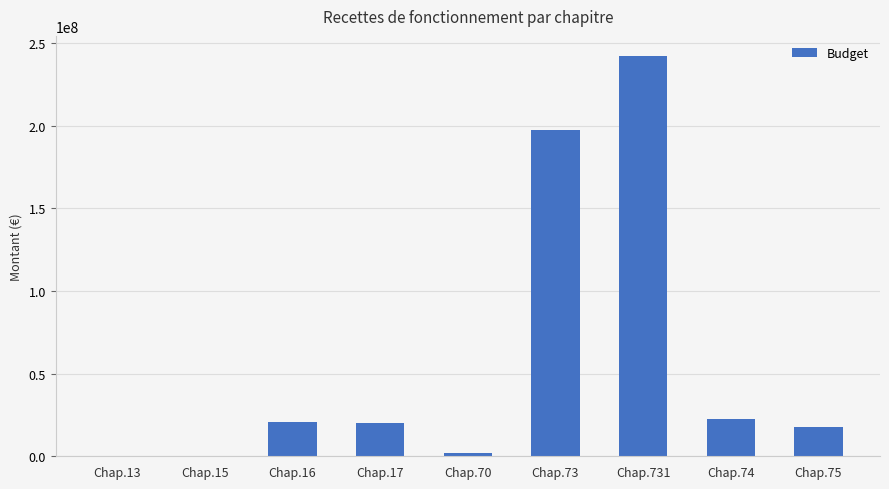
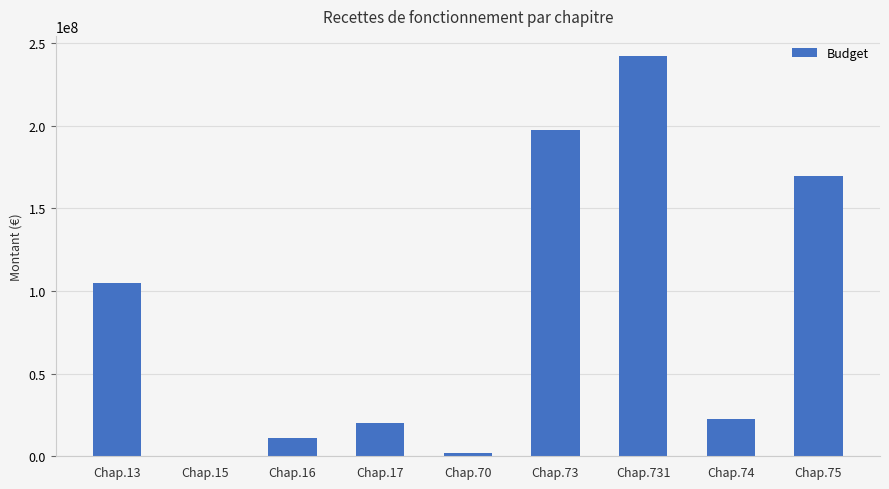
  {
-   "Chap.13": 0,
-   "Chap.16": 21000000,
+   "Chap.13": 105000000,
+   "Chap.16": 11000000,
    "Chap.17": 20000000,
    "Chap.70": 2000000,
    "Chap.73": 198000000,
    "Chap.731": 242000000,
    "Chap.74": 23000000,
-   "Chap.75": 18000000
+   "Chap.75": 170000000
  }
